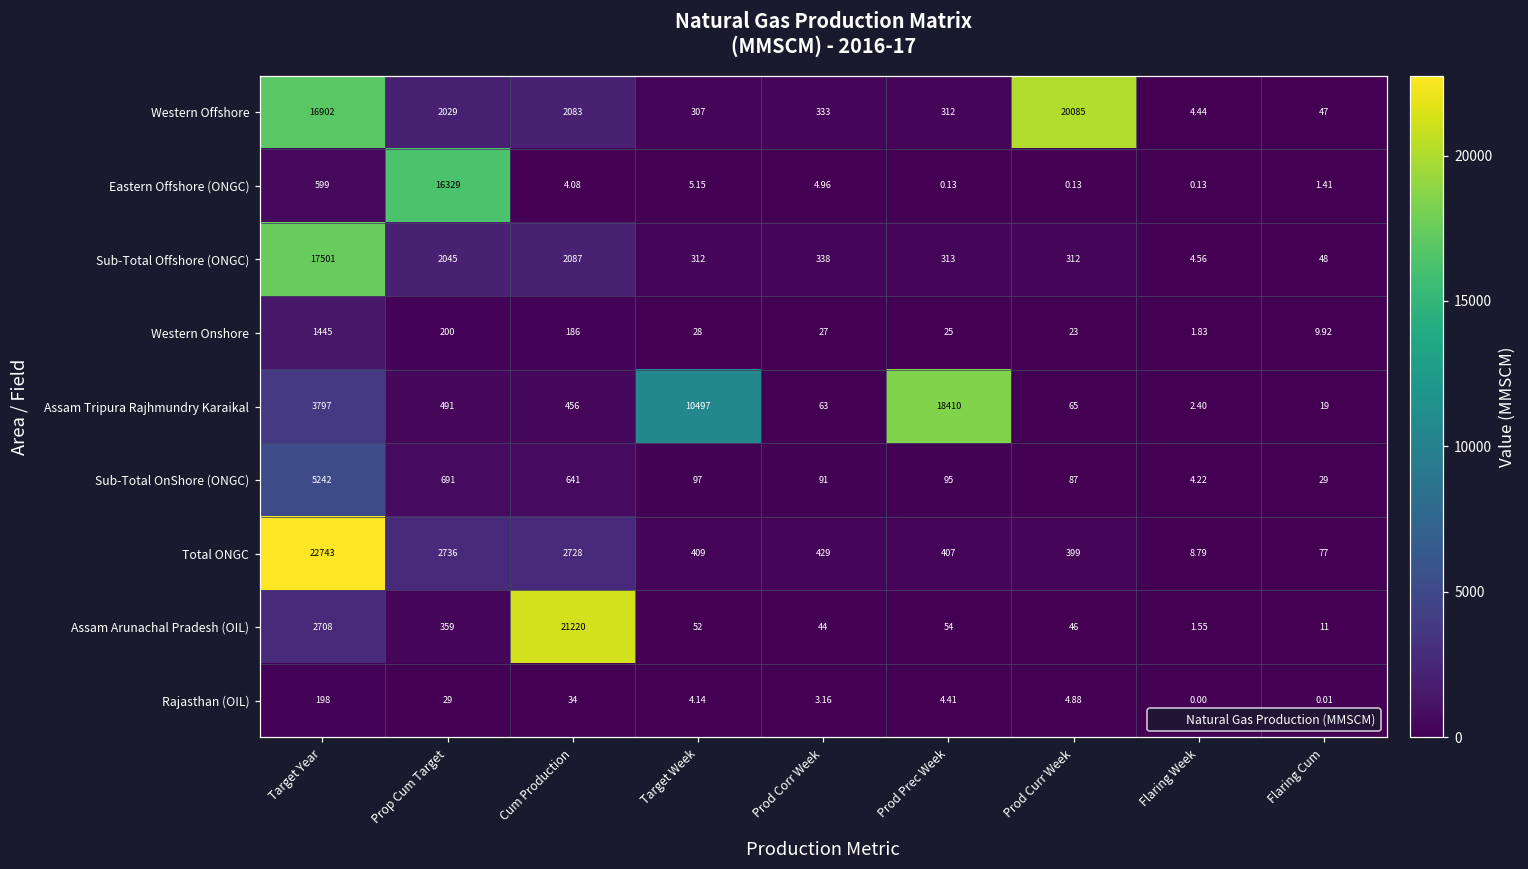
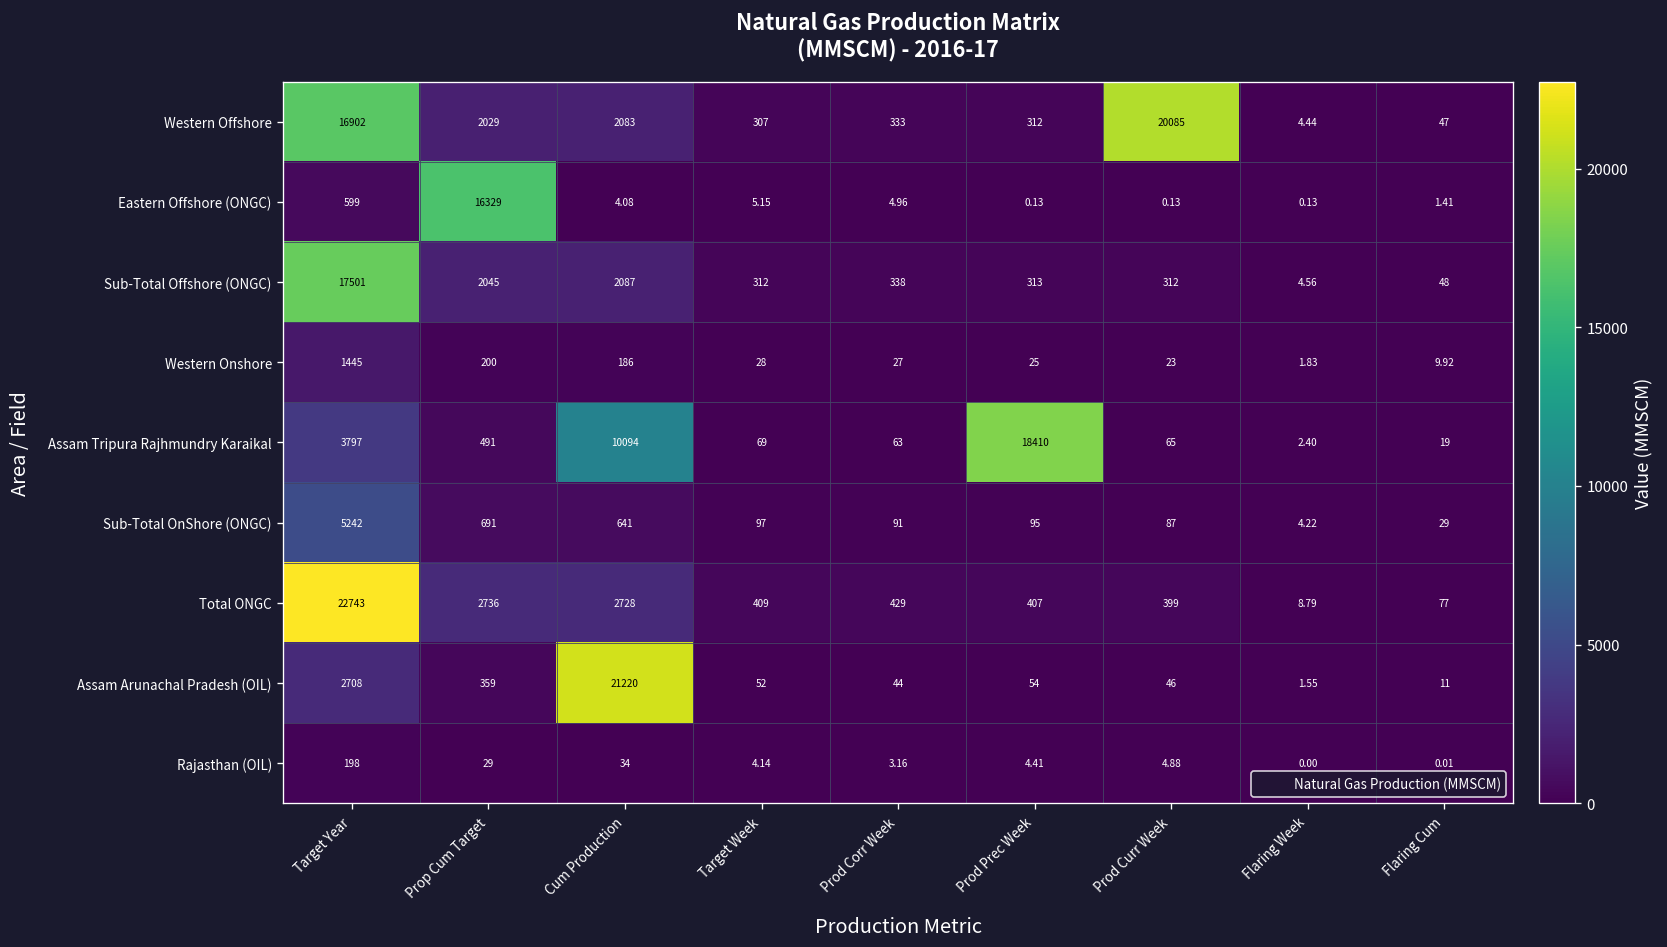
  {
    "Western Offshore": {
      "Target Year": 16902,
      "Prop Cum Target": 2029,
      "Cum Production": 2083,
      "Target Week": 307,
      "Prod Corr Week": 333,
      "Prod Prec Week": 312,
      "Prod Curr Week": 20085,
      "Flaring Week": 4.44,
      "Flaring Cum": 47
    },
    "Eastern Offshore (ONGC)": {
      "Target Year": 599,
      "Prop Cum Target": 16329,
      "Cum Production": 4.08,
      "Target Week": 5.15,
      "Prod Corr Week": 4.96,
      "Prod Prec Week": 0.13,
      "Prod Curr Week": 0.13,
      "Flaring Week": 0.13,
      "Flaring Cum": 1.41
    },
    "Sub-Total Offshore (ONGC)": {
      "Target Year": 17501,
      "Prop Cum Target": 2045,
      "Cum Production": 2087,
      "Target Week": 312,
      "Prod Corr Week": 338,
      "Prod Prec Week": 313,
      "Prod Curr Week": 312,
      "Flaring Week": 4.56,
      "Flaring Cum": 48
    },
    "Western Onshore": {
      "Target Year": 1445,
      "Prop Cum Target": 200,
      "Cum Production": 186,
      "Target Week": 28,
      "Prod Corr Week": 27,
      "Prod Prec Week": 25,
      "Prod Curr Week": 23,
      "Flaring Week": 1.83,
      "Flaring Cum": 9.92
    },
    "Assam Tripura Rajhmundry Karaikal": {
      "Target Year": 3797,
      "Prop Cum Target": 491,
-     "Cum Production": 456,
-     "Target Week": 10497,
+     "Cum Production": 10094,
+     "Target Week": 69,
      "Prod Corr Week": 63,
      "Prod Prec Week": 18410,
      "Prod Curr Week": 65,
      "Flaring Week": 2.40,
      "Flaring Cum": 19
    },
    "Sub-Total OnShore (ONGC)": {
      "Target Year": 5242,
      "Prop Cum Target": 691,
      "Cum Production": 641,
      "Target Week": 97,
      "Prod Corr Week": 91,
      "Prod Prec Week": 95,
      "Prod Curr Week": 87,
      "Flaring Week": 4.22,
      "Flaring Cum": 29
    },
    "Total ONGC": {
      "Target Year": 22743,
      "Prop Cum Target": 2736,
      "Cum Production": 2728,
      "Target Week": 409,
      "Prod Corr Week": 429,
      "Prod Prec Week": 407,
      "Prod Curr Week": 399,
      "Flaring Week": 8.79,
      "Flaring Cum": 77
    },
    "Assam Arunachal Pradesh (OIL)": {
      "Target Year": 2708,
      "Prop Cum Target": 359,
      "Cum Production": 21220,
      "Target Week": 52,
      "Prod Corr Week": 44,
      "Prod Prec Week": 54,
      "Prod Curr Week": 46,
      "Flaring Week": 1.55,
      "Flaring Cum": 11
    },
    "Rajasthan (OIL)": {
      "Target Year": 198,
      "Prop Cum Target": 29,
      "Cum Production": 34,
      "Target Week": 4.14,
      "Prod Corr Week": 3.16,
      "Prod Prec Week": 4.41,
      "Prod Curr Week": 4.88,
      "Flaring Week": 0.00,
      "Flaring Cum": 0.01
    }
  }
